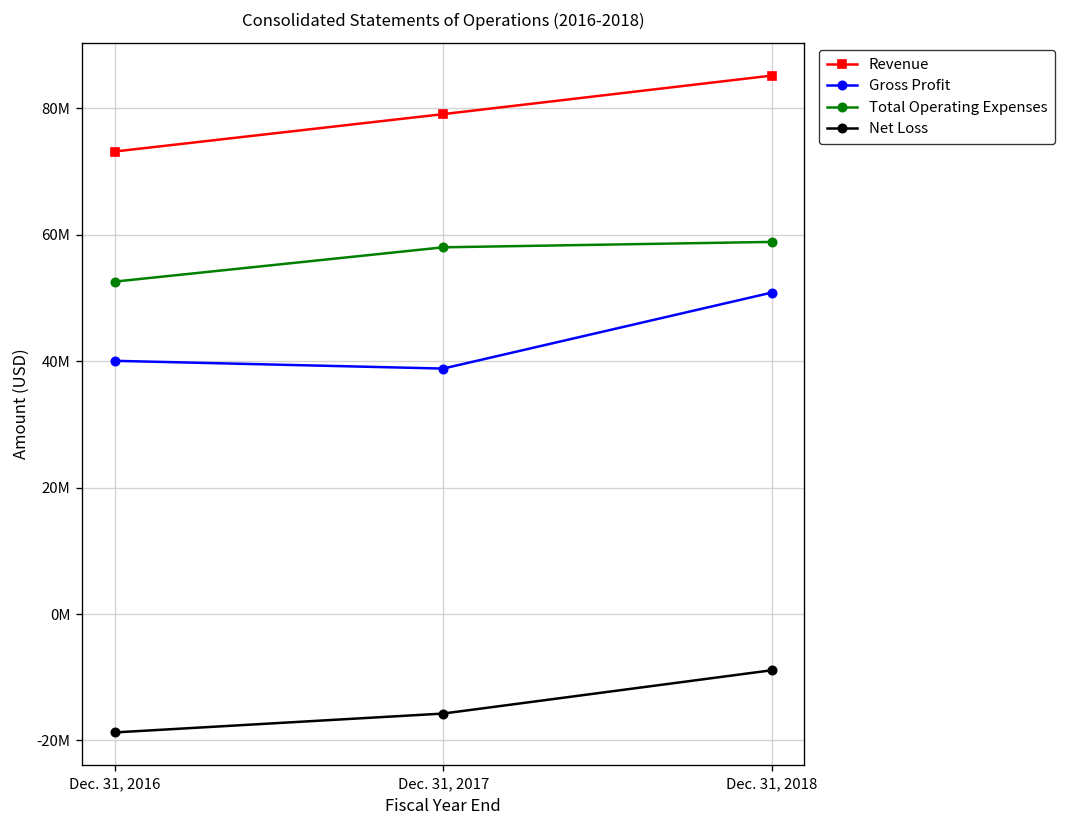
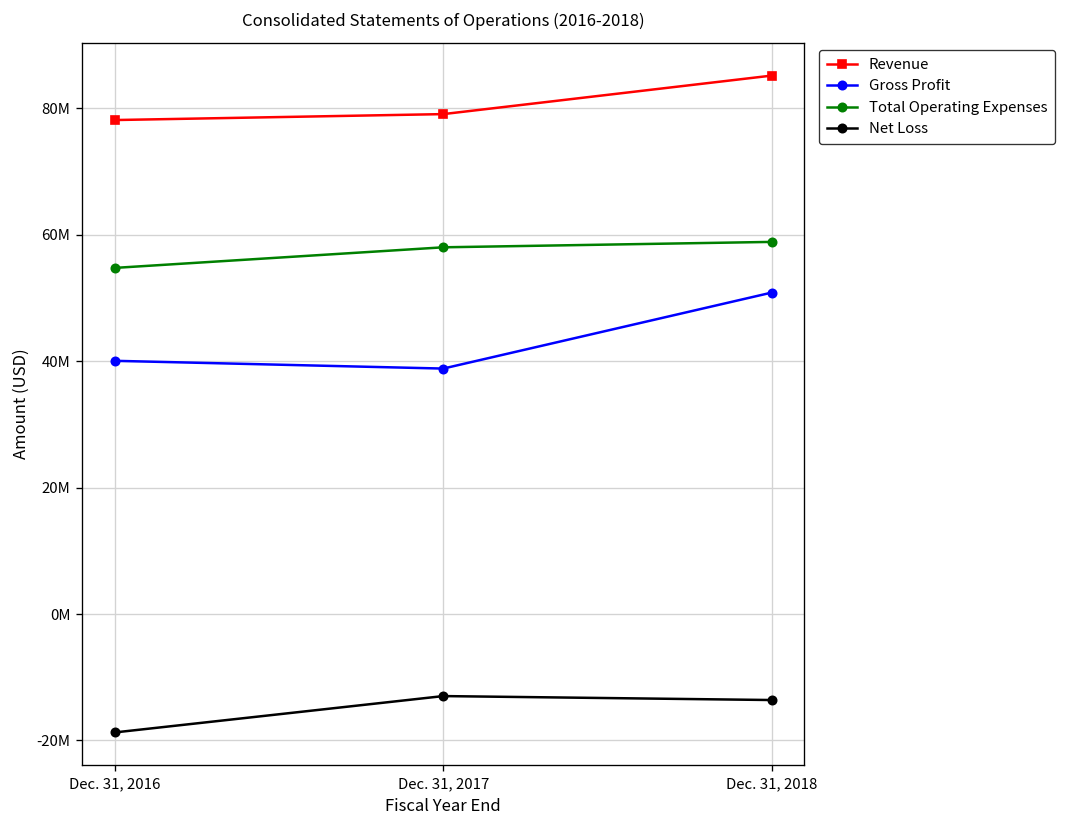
  {
    "Revenue": {
-     "Dec. 31, 2016": 73000000,
+     "Dec. 31, 2016": 78000000,
      "Dec. 31, 2017": 79000000,
      "Dec. 31, 2018": 85000000
    },
    "Gross Profit": {
      "Dec. 31, 2016": 40000000,
      "Dec. 31, 2017": 39000000,
      "Dec. 31, 2018": 51000000
    },
    "Total Operating Expenses": {
-     "Dec. 31, 2016": 53000000,
+     "Dec. 31, 2016": 55000000,
      "Dec. 31, 2017": 58000000,
      "Dec. 31, 2018": 59000000
    },
    "Net Loss": {
      "Dec. 31, 2016": -19000000,
-     "Dec. 31, 2017": -16000000,
-     "Dec. 31, 2018": -9000000
+     "Dec. 31, 2017": -13000000,
+     "Dec. 31, 2018": -14000000
    }
  }
